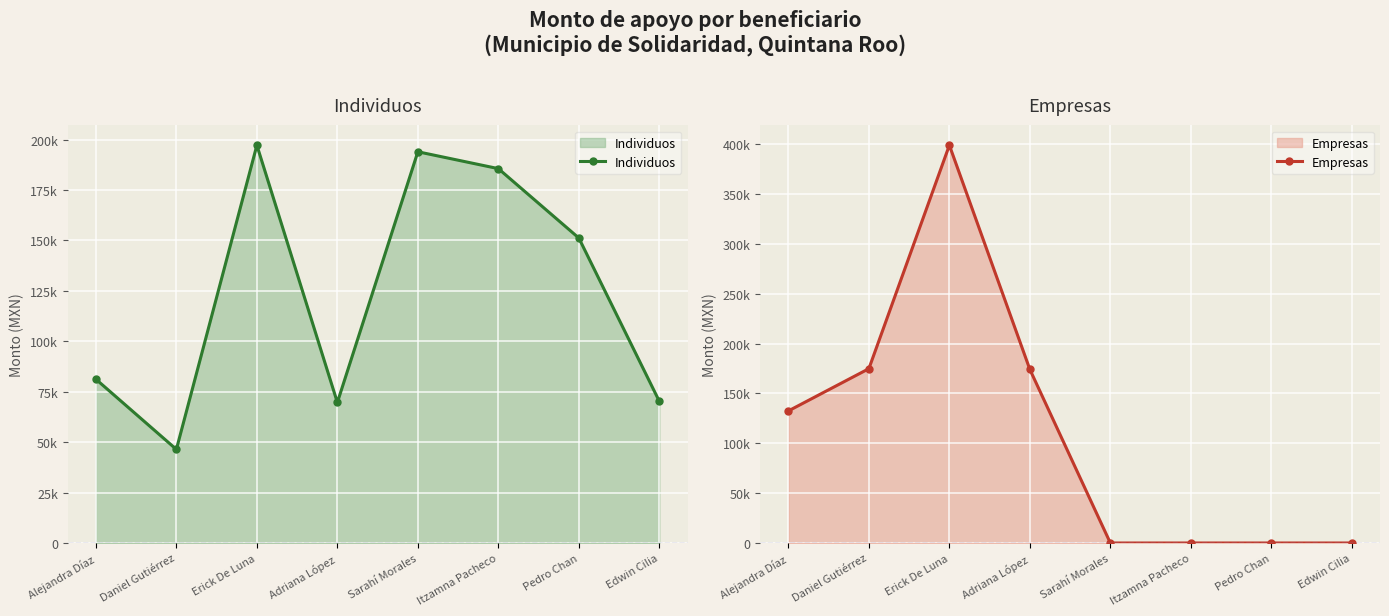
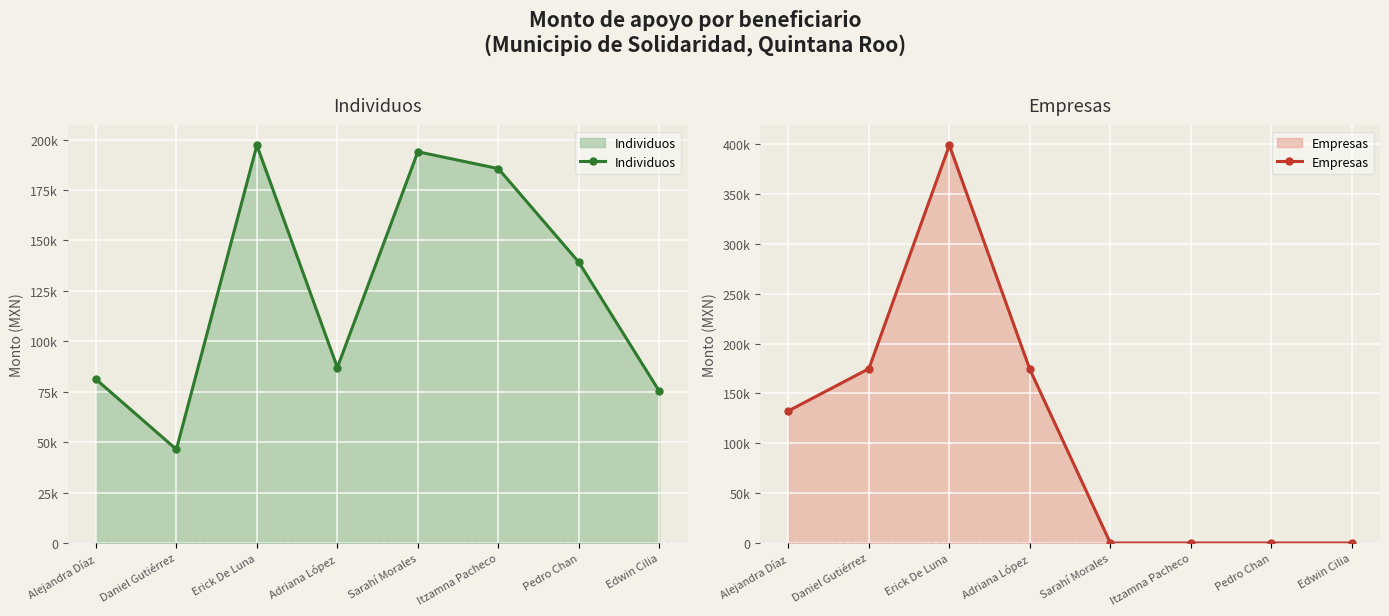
  {
    "Individuos": {
      "Alejandra Díaz": 81000,
      "Daniel Gutiérrez": 46000,
      "Erick De Luna": 197000,
-     "Adriana López": 70000,
+     "Adriana López": 87000,
      "Sarahí Morales": 194000,
      "Itzamna Pacheco": 186000,
-     "Pedro Chan": 151000,
-     "Edwin Cilia": 70000
+     "Pedro Chan": 139000,
+     "Edwin Cilia": 75000
    },
    "Empresas": {
      "Alejandra Díaz": 130000,
      "Daniel Gutiérrez": 170000,
      "Erick De Luna": 400000,
      "Adriana López": 170000,
      "Sarahí Morales": 0,
      "Itzamna Pacheco": 0,
      "Pedro Chan": 0,
      "Edwin Cilia": 0
    }
  }
